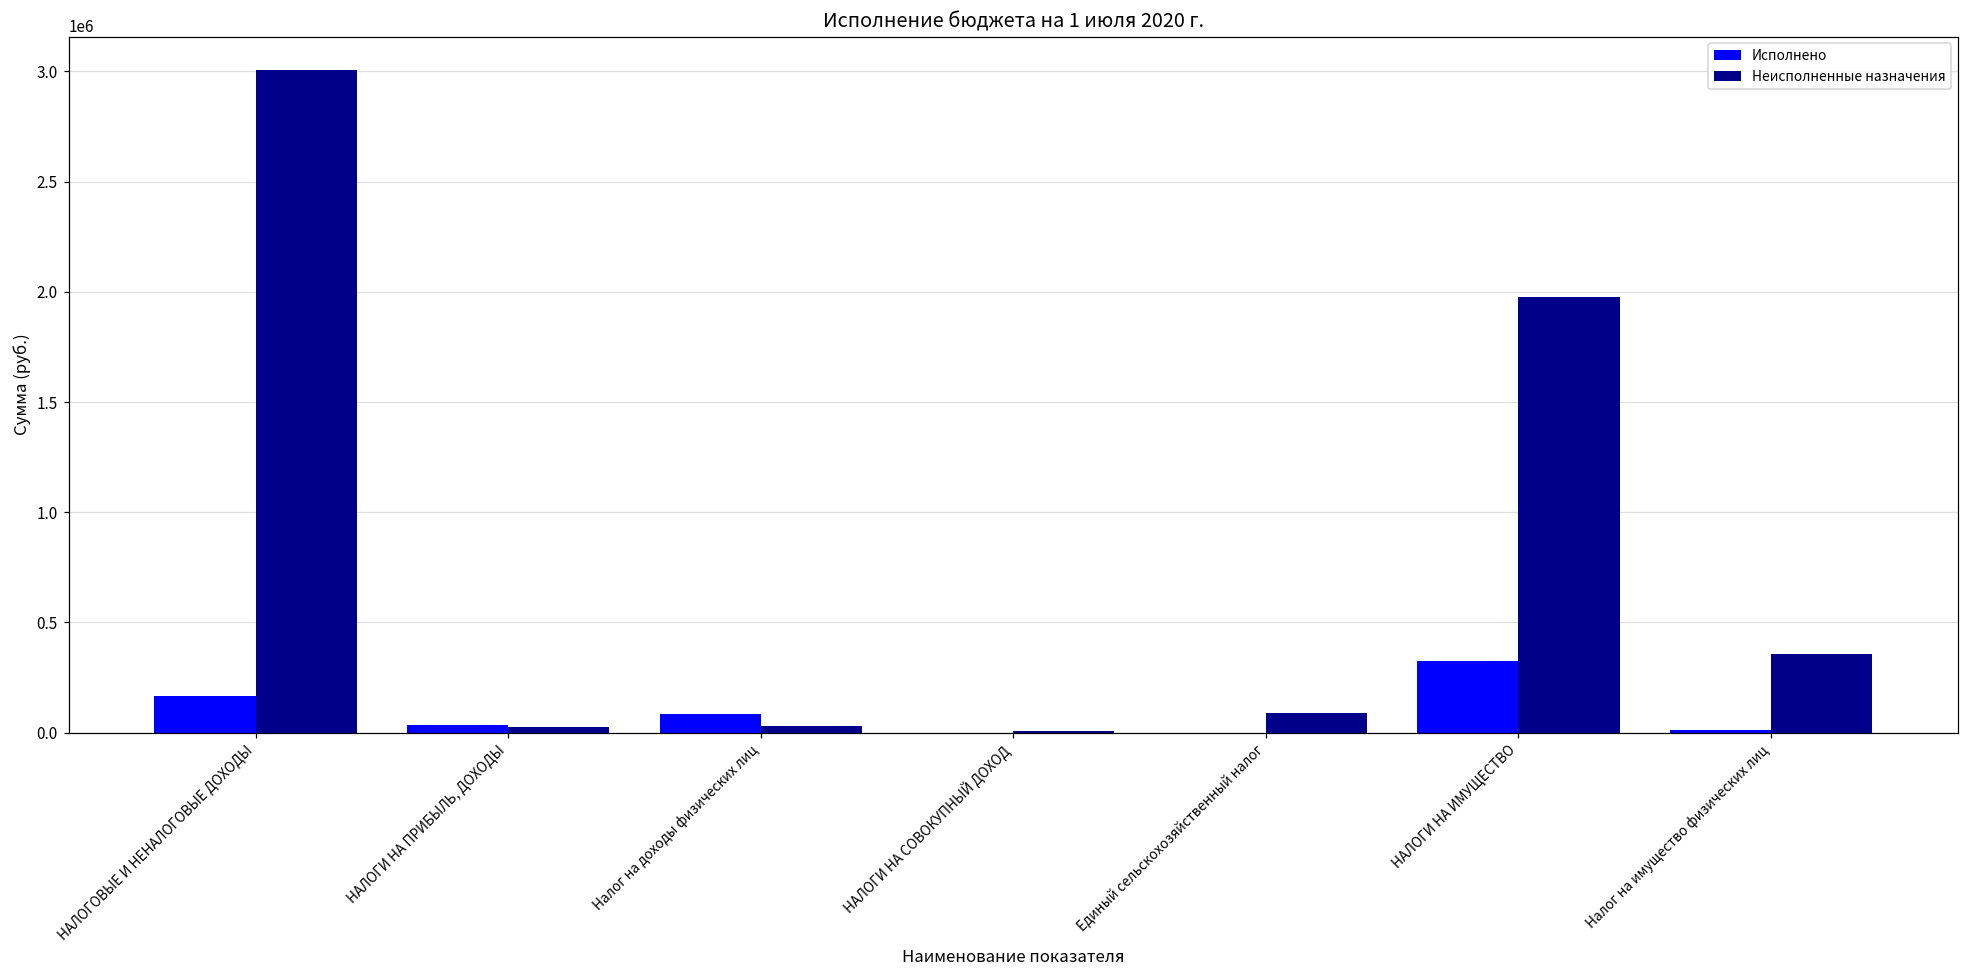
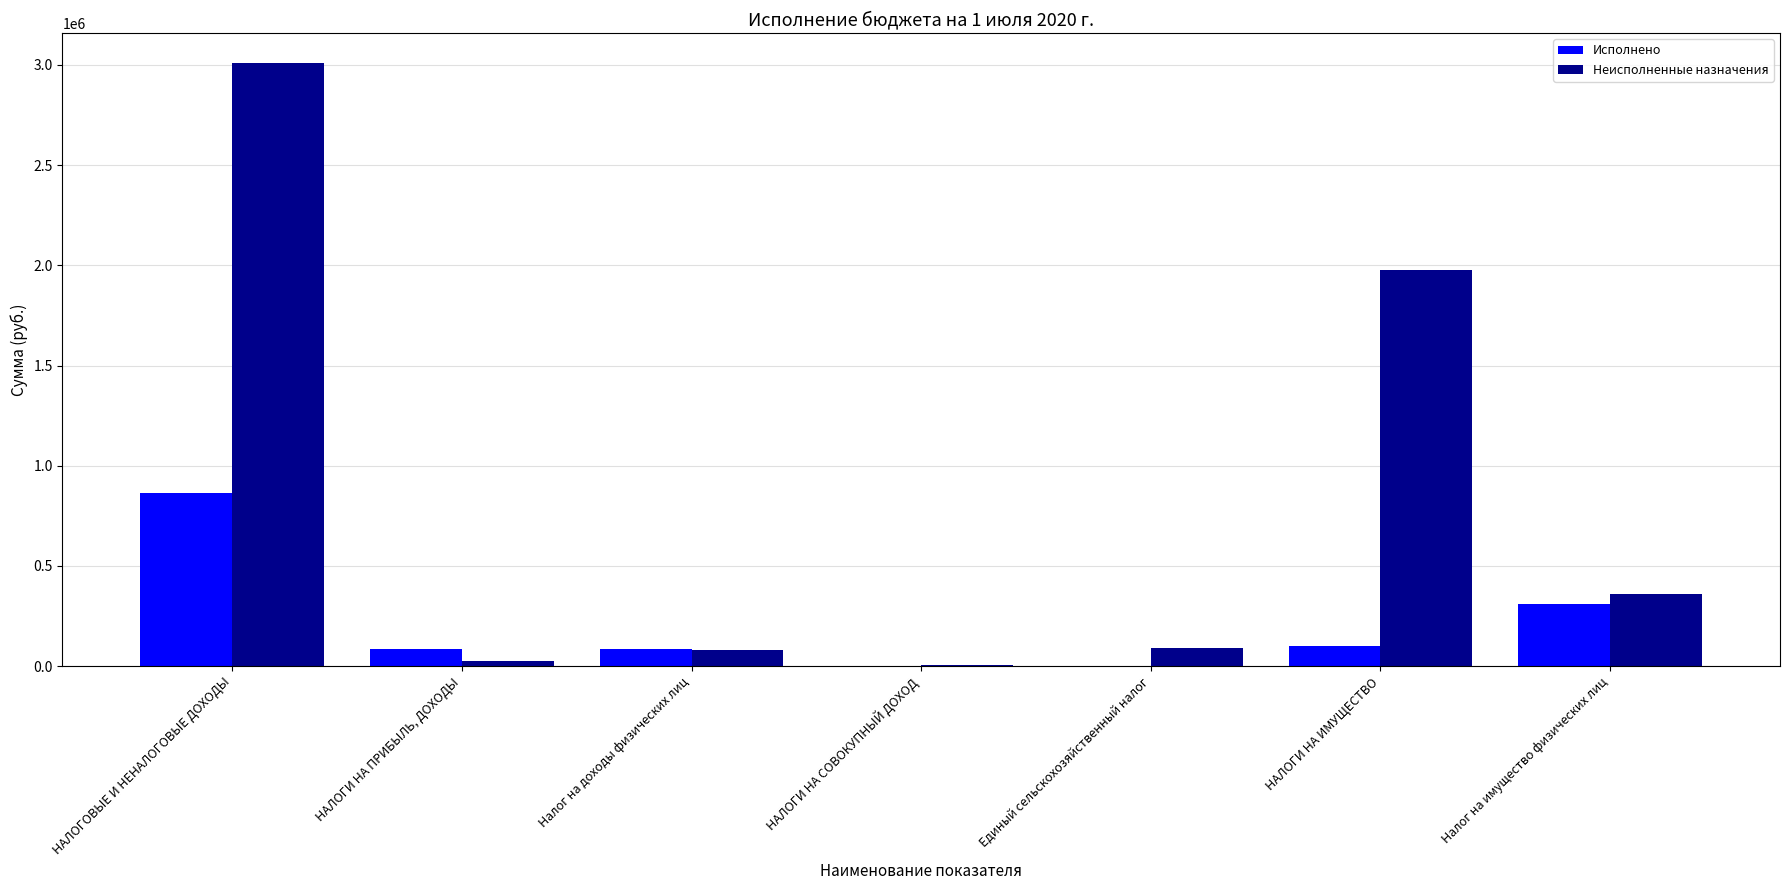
  {
    "Исполнено": {
-     "НАЛОГОВЫЕ И НЕНАЛОГОВЫЕ ДОХОДЫ": 160000,
-     "НАЛОГИ НА ПРИБЫЛЬ, ДОХОДЫ": 40000,
+     "НАЛОГОВЫЕ И НЕНАЛОГОВЫЕ ДОХОДЫ": 870000,
+     "НАЛОГИ НА ПРИБЫЛЬ, ДОХОДЫ": 80000,
      "Налог на доходы физических лиц": 80000,
      "НАЛОГИ НА СОВОКУПНЫЙ ДОХОД": 0,
      "Единый сельскохозяйственный налог": 0,
-     "НАЛОГИ НА ИМУЩЕСТВО": 330000,
-     "Налог на имущество физических лиц": 10000
+     "НАЛОГИ НА ИМУЩЕСТВО": 100000,
+     "Налог на имущество физических лиц": 310000
    },
    "Неисполненные назначения": {
      "НАЛОГОВЫЕ И НЕНАЛОГОВЫЕ ДОХОДЫ": 3010000,
      "НАЛОГИ НА ПРИБЫЛЬ, ДОХОДЫ": 30000,
-     "Налог на доходы физических лиц": 30000,
+     "Налог на доходы физических лиц": 80000,
      "Единый сельскохозяйственный налог": 90000,
      "НАЛОГИ НА ИМУЩЕСТВО": 1980000,
      "Налог на имущество физических лиц": 360000
    }
  }
